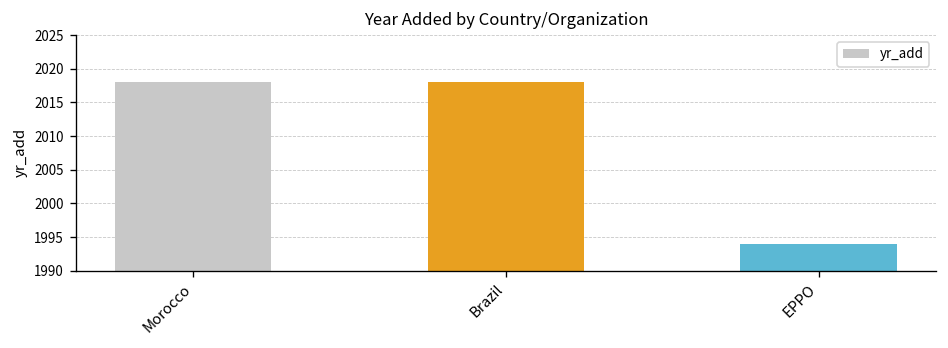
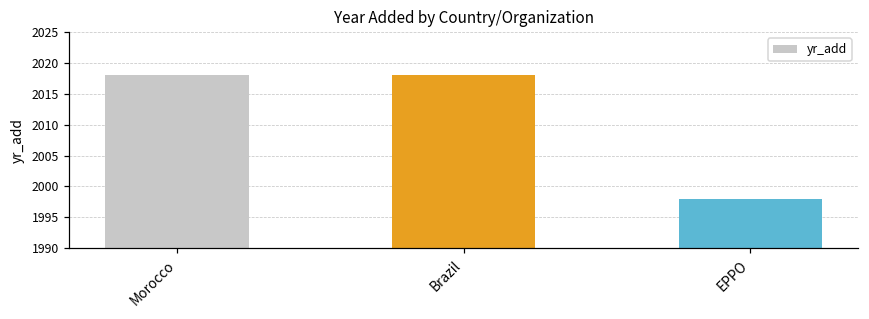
  {
    "Morocco": 2018,
    "Brazil": 2018,
-   "EPPO": 1994
+   "EPPO": 1998
  }
